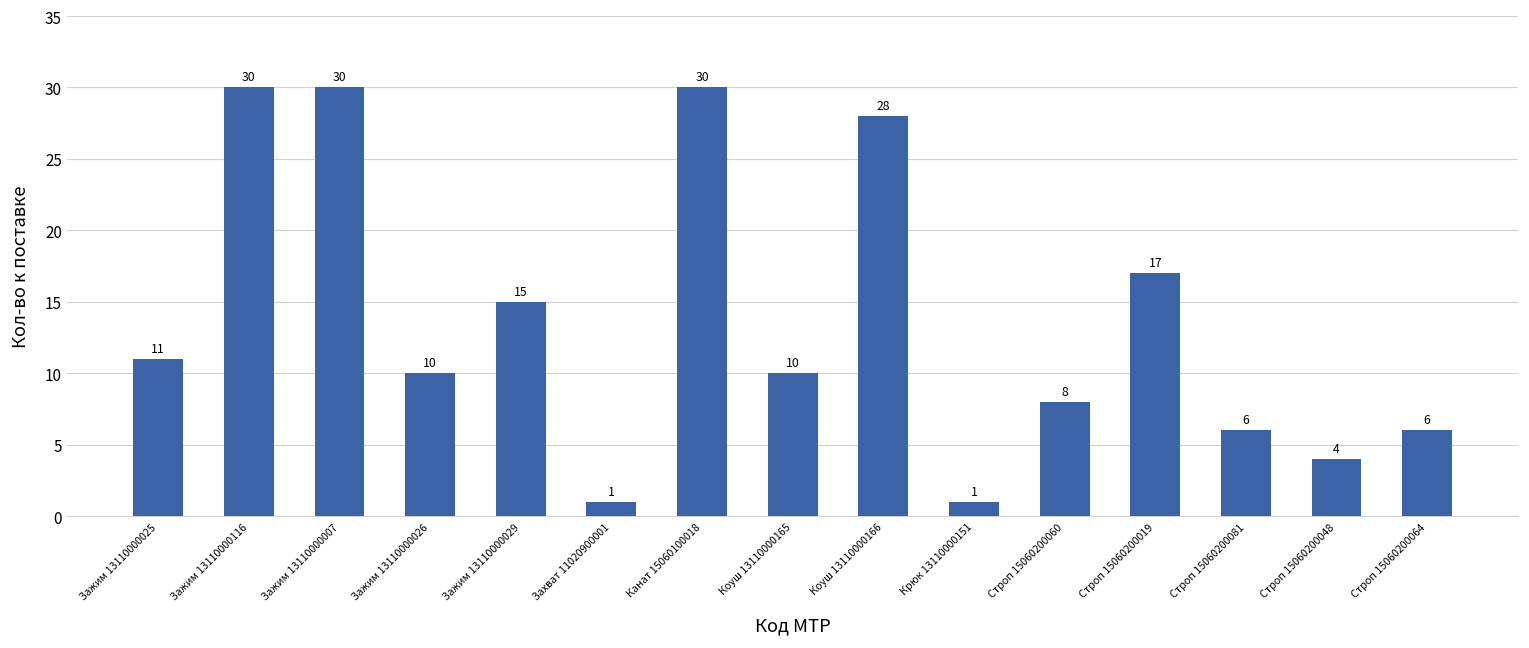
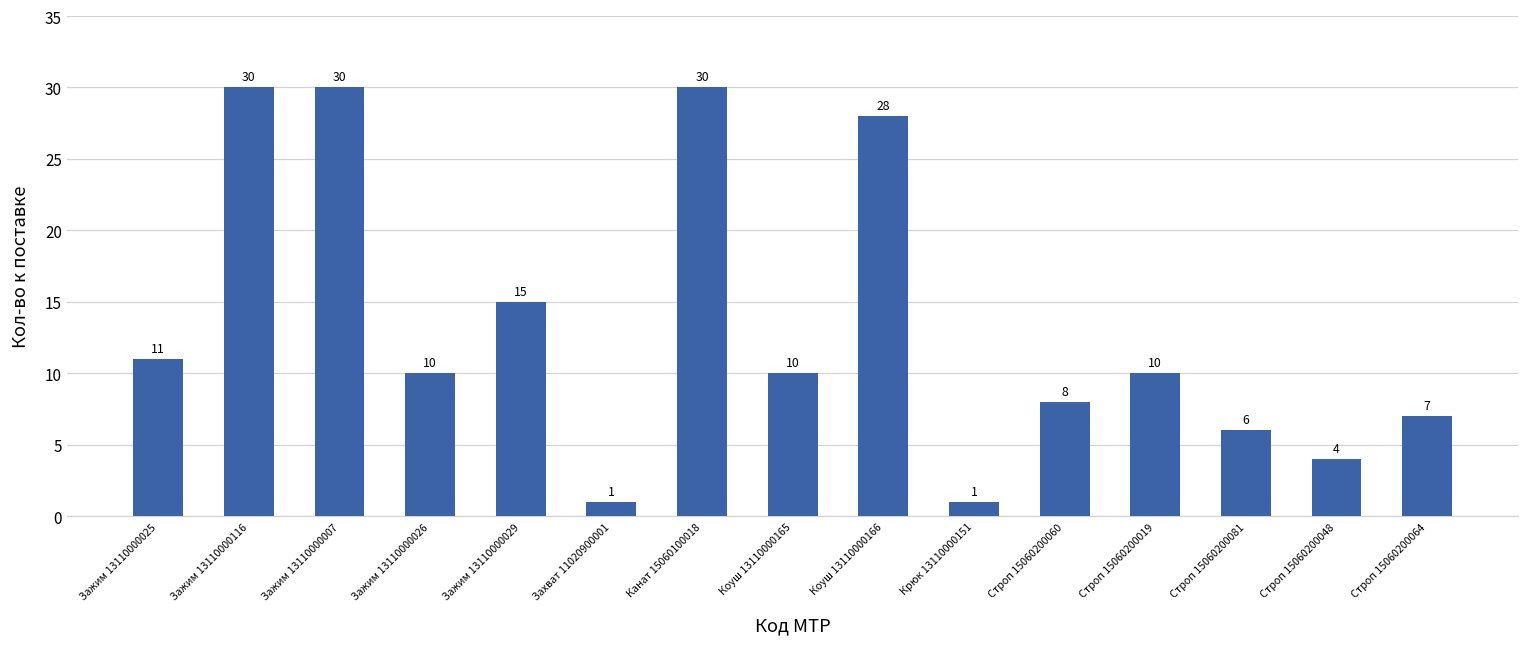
  {
    "Зажим 13110000025": 11,
    "Зажим 13110000116": 30,
    "Зажим 13110000007": 30,
    "Зажим 13110000026": 10,
    "Зажим 13110000029": 15,
    "Захват 11020900001": 1,
    "Канат 15060100018": 30,
    "Коуш 13110000165": 10,
    "Коуш 13110000166": 28,
    "Крюк 13110000151": 1,
    "Строп 15060200060": 8,
-   "Строп 15060200019": 17,
+   "Строп 15060200019": 10,
    "Строп 15060200081": 6,
    "Строп 15060200048": 4,
-   "Строп 15060200064": 6
+   "Строп 15060200064": 7
  }
